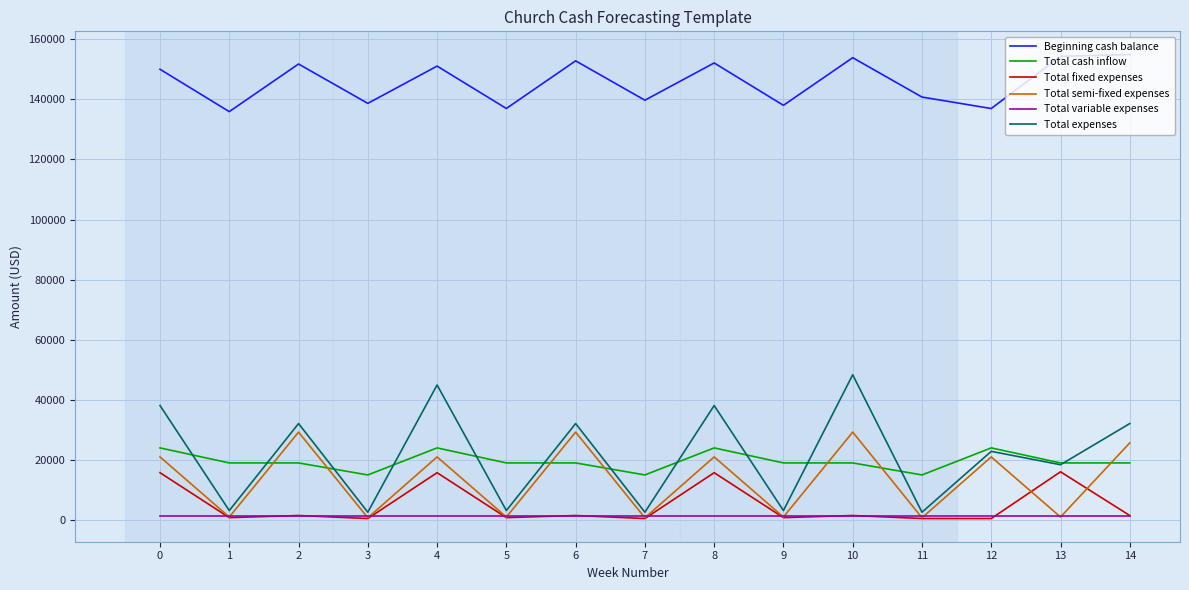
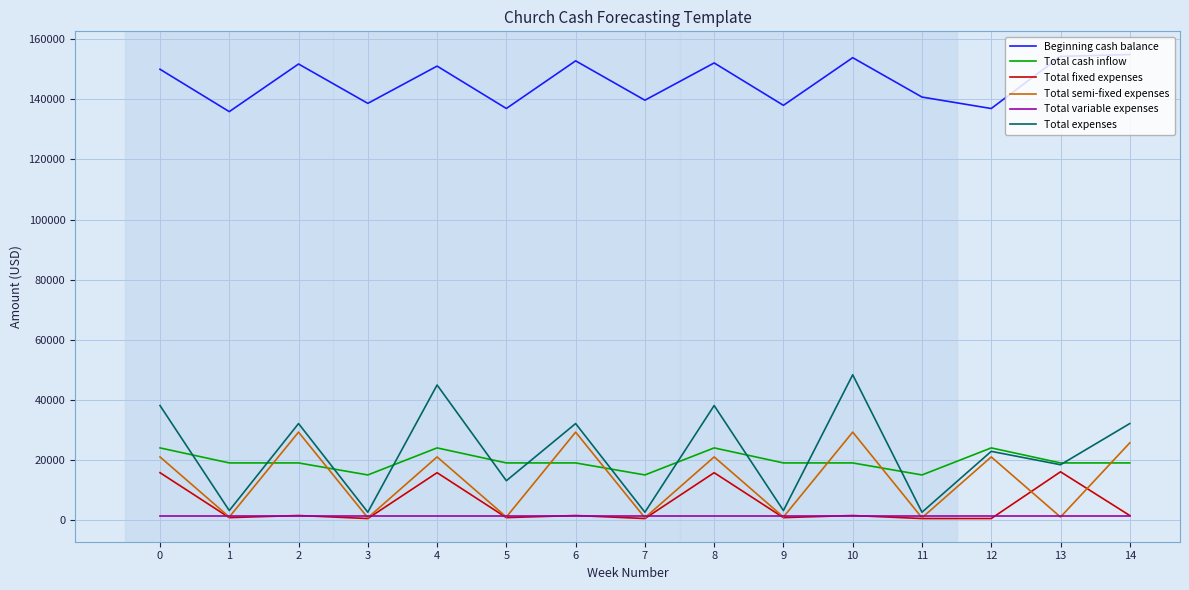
  {
    "Beginning cash balance": {
      "0": 150000,
      "1": 136000,
      "2": 152000,
      "3": 139000,
      "4": 151000,
      "5": 137000,
      "6": 153000,
      "7": 140000,
      "8": 152000,
      "9": 138000,
      "10": 154000,
      "11": 141000,
      "12": 137000
    },
    "Total cash inflow": {
      "0": 24000,
      "1": 19000,
      "2": 19000,
      "3": 15000,
      "4": 24000,
      "5": 19000,
      "6": 19000,
      "7": 15000,
      "8": 24000,
      "9": 19000,
      "10": 19000,
      "11": 15000,
      "12": 24000,
      "14": 19000
    },
    "Total fixed expenses": {
      "0": 16000,
      "4": 16000,
      "8": 16000,
      "13": 16000
    },
    "Total semi-fixed expenses": {
      "0": 21000,
      "2": 29000,
      "4": 21000,
      "6": 29000,
      "8": 21000,
      "10": 29000,
      "12": 21000,
      "14": 26000
    },
    "Total variable expenses": {
      "0": 1000,
      "4": 1000,
      "8": 1000
    },
    "Total expenses": {
      "0": 38000,
      "1": 3000,
      "2": 32000,
      "3": 3000,
      "4": 45000,
-     "5": 3000,
+     "5": 13000,
      "6": 32000,
      "7": 3000,
      "8": 38000,
      "9": 3000,
      "10": 48000,
      "11": 3000,
      "12": 23000,
      "14": 32000
    }
  }
